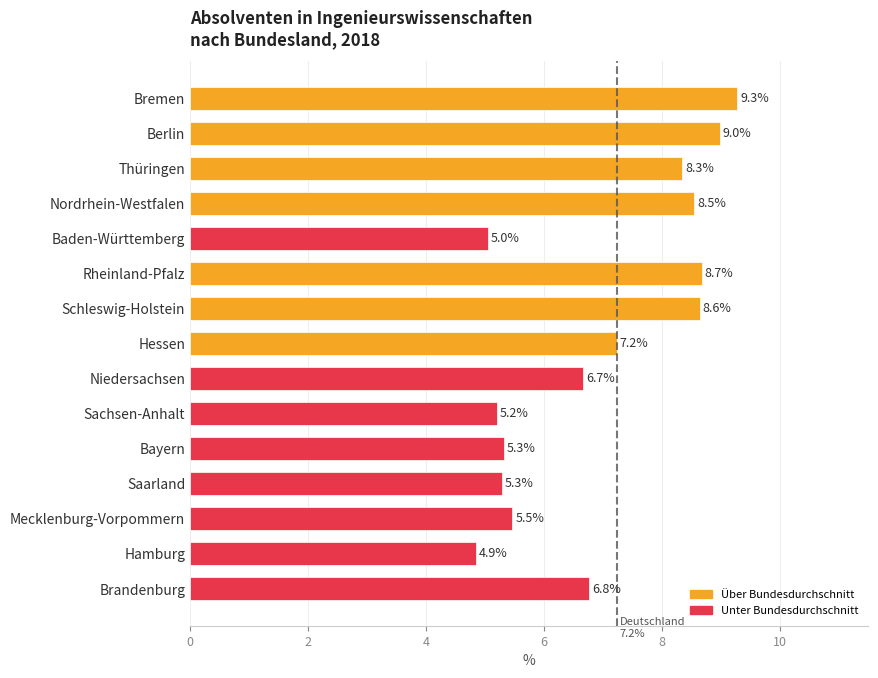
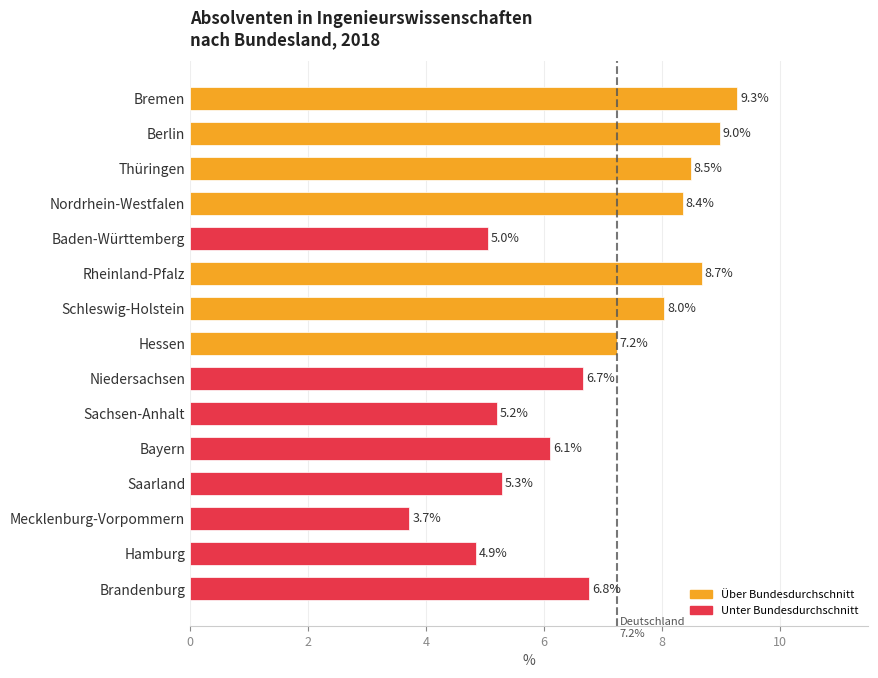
  {
    "Bremen": "9.3%",
    "Berlin": "9.0%",
-   "Thüringen": "8.3%",
-   "Nordrhein-Westfalen": "8.5%",
+   "Thüringen": "8.5%",
+   "Nordrhein-Westfalen": "8.4%",
    "Baden-Württemberg": "5.0%",
    "Rheinland-Pfalz": "8.7%",
-   "Schleswig-Holstein": "8.6%",
+   "Schleswig-Holstein": "8.0%",
    "Hessen": "7.2%",
    "Niedersachsen": "6.7%",
    "Sachsen-Anhalt": "5.2%",
-   "Bayern": "5.3%",
+   "Bayern": "6.1%",
    "Saarland": "5.3%",
-   "Mecklenburg-Vorpommern": "5.5%",
+   "Mecklenburg-Vorpommern": "3.7%",
    "Hamburg": "4.9%",
    "Brandenburg": "6.8%"
  }
